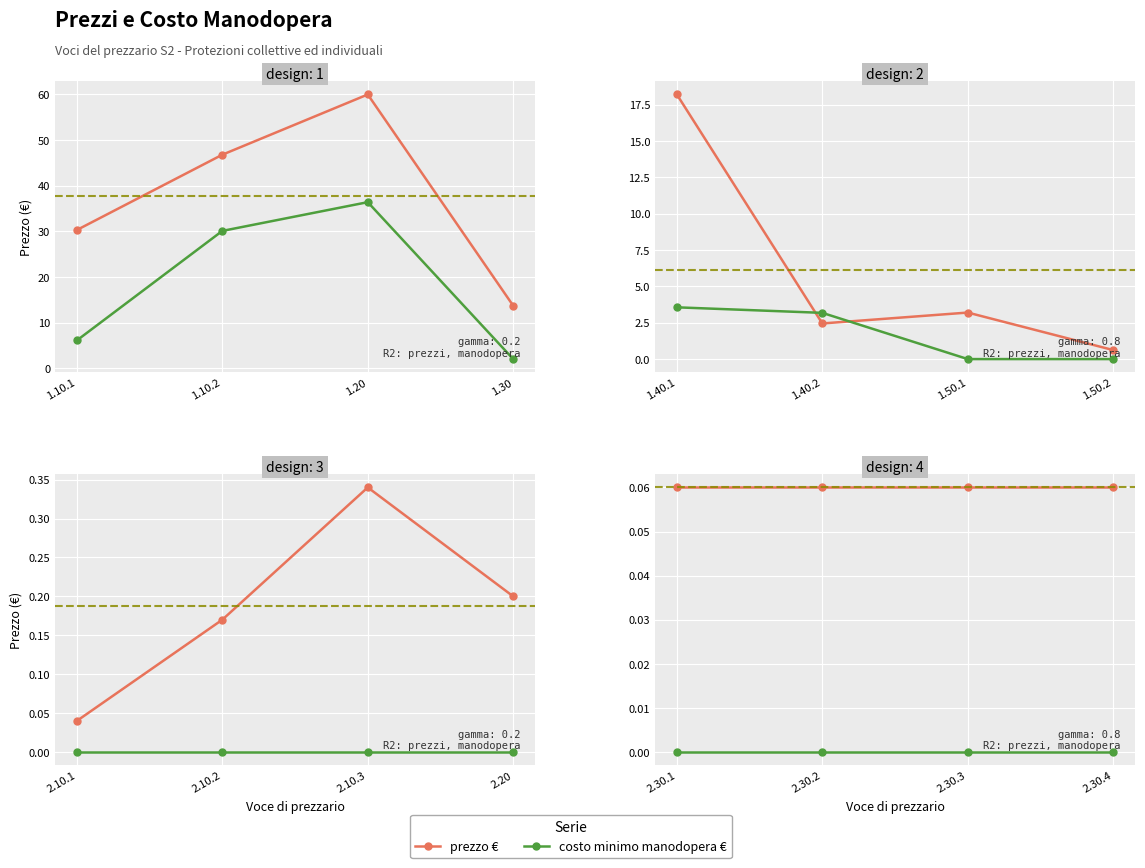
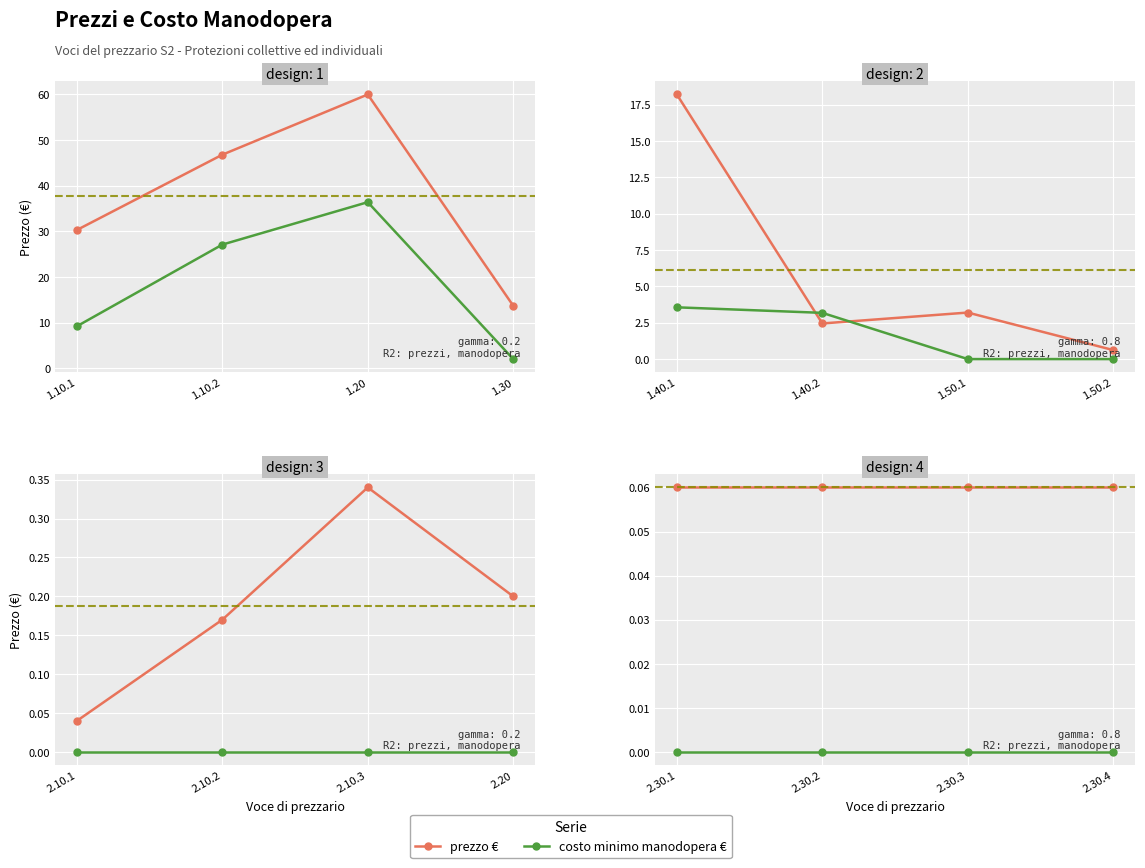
  {
    "design: 1": {
      "prezzo €": {
        "1.10.1": 30,
        "1.10.2": 47,
        "1.20": 60,
        "1.30": 14
      },
      "costo minimo manodopera €": {
-       "1.10.1": 6,
-       "1.10.2": 30,
+       "1.10.1": 9,
+       "1.10.2": 27,
        "1.20": 36
      }
    },
    "design: 2": {
      "prezzo €": {
        "1.40.1": 18.2,
        "1.40.2": 2.5,
        "1.50.1": 3.2
      },
      "costo minimo manodopera €": {
        "1.40.1": 3.6,
        "1.40.2": 3.2,
        "1.50.1": 0.0,
        "1.50.2": 0.0
      }
    },
    "design: 3": {
      "prezzo €": {
        "2.10.1": 0.04,
        "2.10.2": 0.17,
        "2.10.3": 0.34,
        "2.20": 0.20
      },
      "costo minimo manodopera €": {
        "2.10.1": 0.00,
        "2.10.2": 0.00,
        "2.10.3": 0.00
      }
    },
    "design: 4": {
      "prezzo €": {
        "2.30.1": 0.060,
        "2.30.2": 0.060,
        "2.30.3": 0.060,
        "2.30.4": 0.060
      },
      "costo minimo manodopera €": {
        "2.30.1": 0.000,
        "2.30.2": 0.000,
        "2.30.3": 0.000
      }
    }
  }
